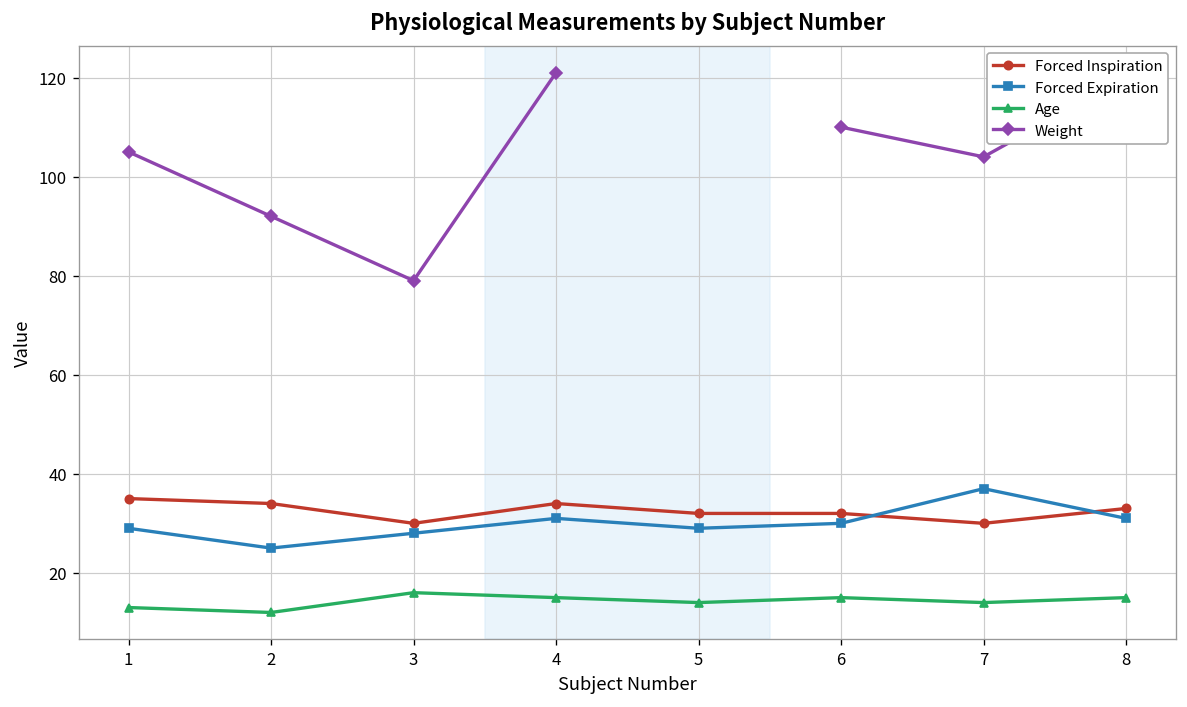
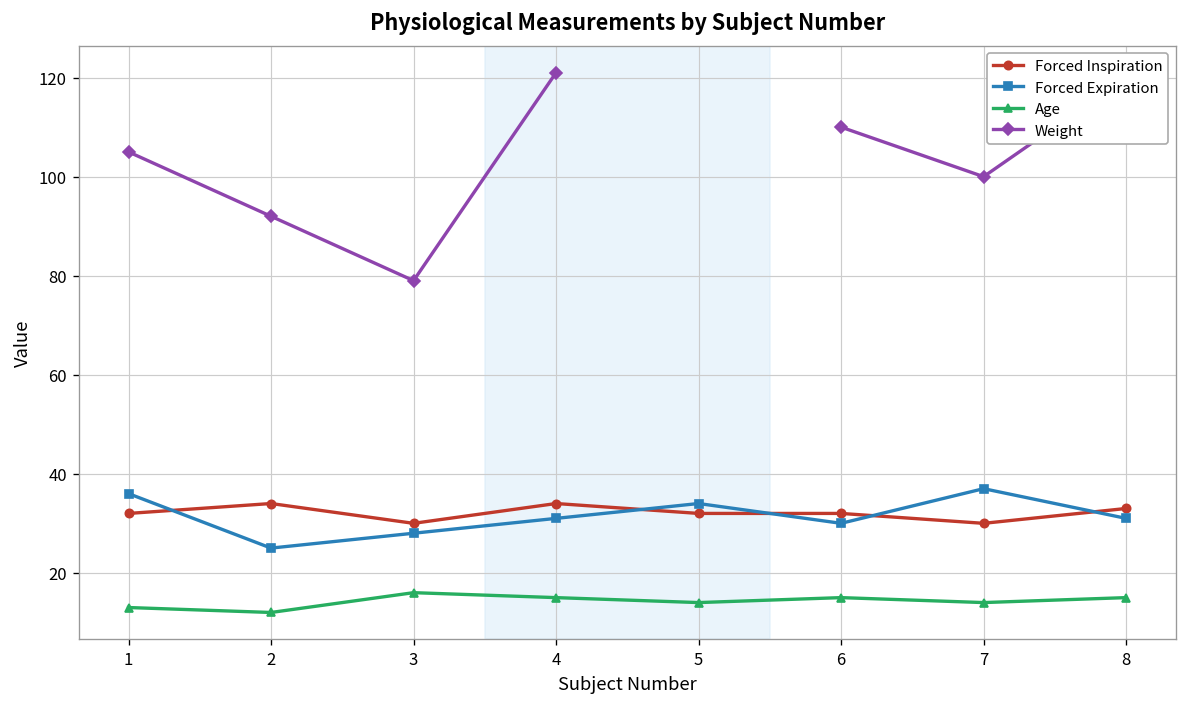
  {
    "Forced Inspiration": {
-     "1": 35,
+     "1": 32,
      "2": 34,
      "3": 30,
      "4": 34,
      "5": 32,
      "6": 32,
      "7": 30,
      "8": 33
    },
    "Forced Expiration": {
-     "1": 29,
+     "1": 36,
      "2": 25,
      "3": 28,
      "4": 31,
-     "5": 29,
+     "5": 34,
      "6": 30,
      "7": 37,
      "8": 31
    },
    "Age": {
      "1": 13,
      "2": 12,
      "3": 16,
      "4": 15,
      "5": 14,
      "6": 15,
      "7": 14,
      "8": 15
    },
    "Weight": {
      "1": 105,
      "2": 92,
      "3": 79,
      "4": 121,
      "6": 110,
-     "7": 104
+     "7": 100
    }
  }
